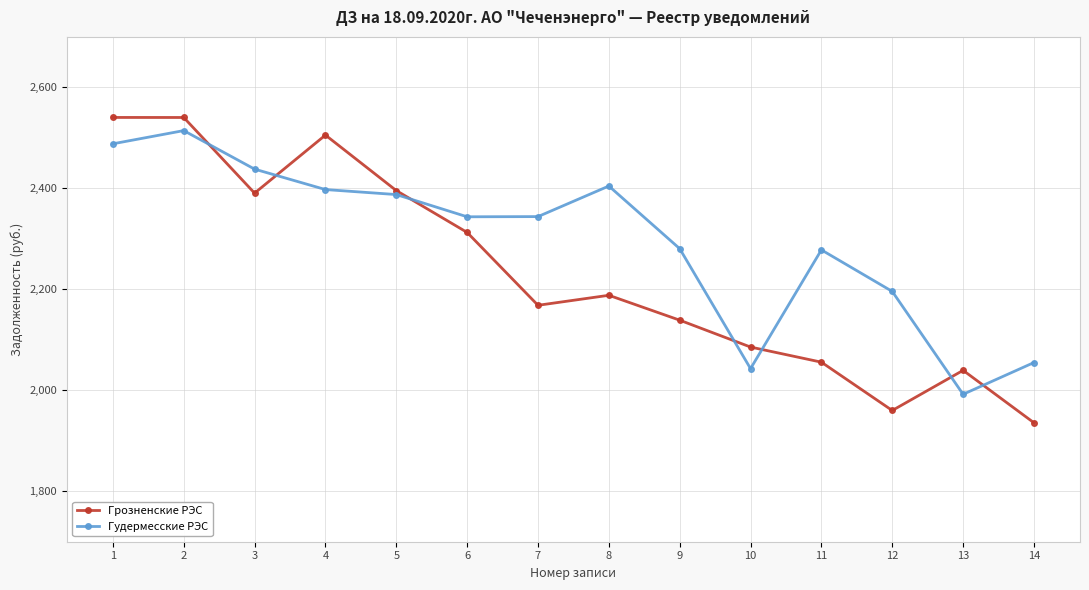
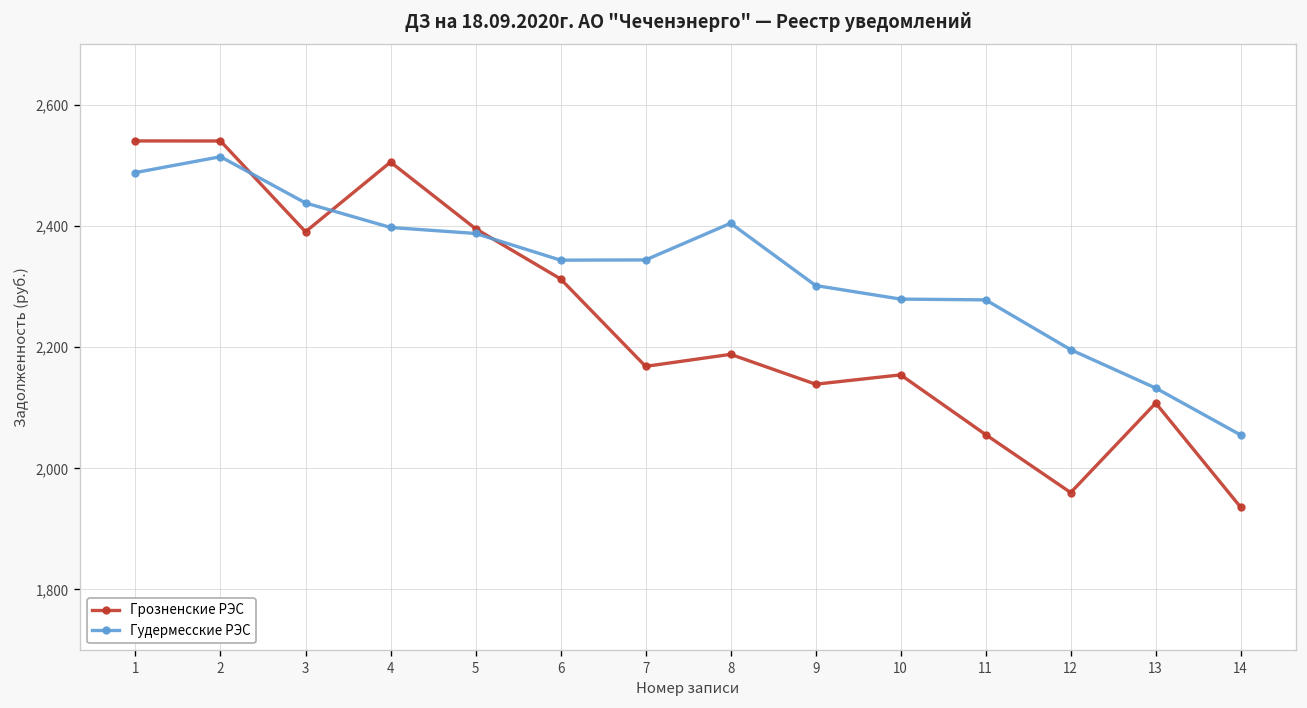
  {
    "Грозненские РЭС": {
      "1": "2,540",
      "2": "2,540",
      "3": "2,390",
      "4": "2,510",
      "5": "2,400",
      "6": "2,310",
      "7": "2,170",
      "8": "2,190",
      "9": "2,140",
-     "10": "2,090",
+     "10": "2,150",
      "11": "2,060",
      "12": "1,960",
-     "13": "2,040",
+     "13": "2,110",
      "14": "1,940"
    },
    "Гудермесские РЭС": {
      "1": "2,490",
      "2": "2,510",
      "3": "2,440",
      "4": "2,400",
      "5": "2,390",
      "6": "2,340",
      "7": "2,340",
      "8": "2,400",
-     "9": "2,280",
-     "10": "2,040",
+     "9": "2,300",
+     "10": "2,280",
      "11": "2,280",
      "12": "2,200",
-     "13": "1,990",
+     "13": "2,130",
      "14": "2,050"
    }
  }
